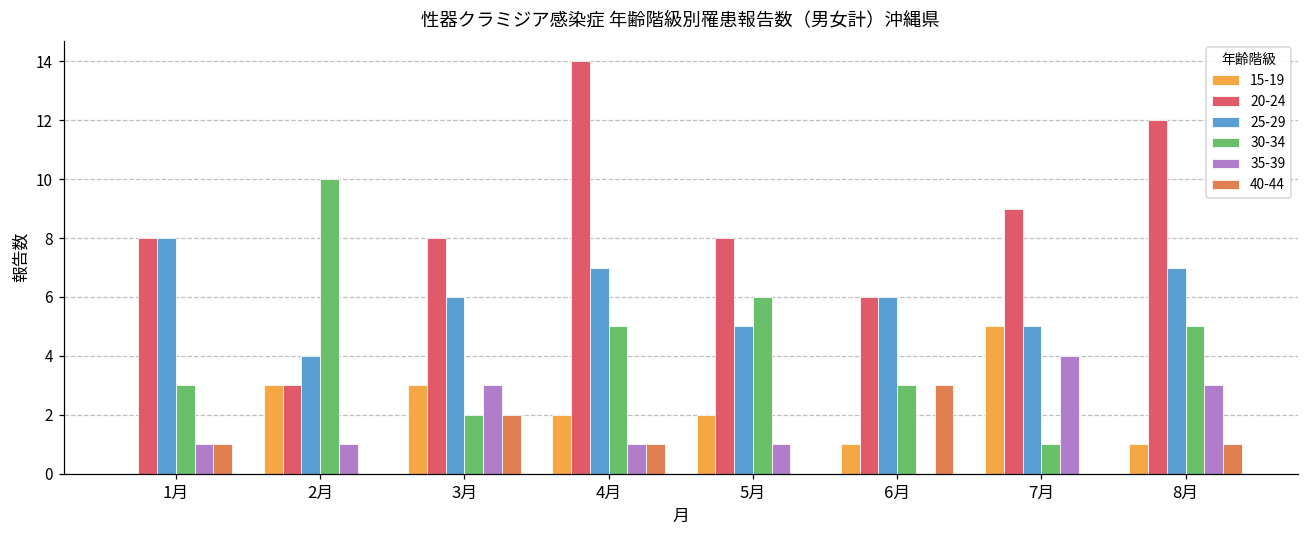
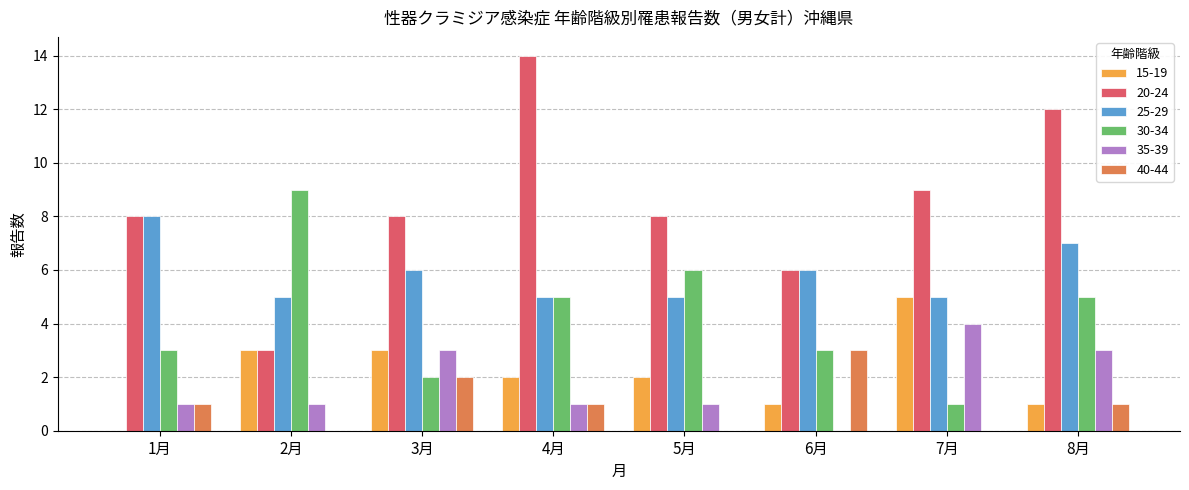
  {
    "25-29": {
      "1月": 8,
-     "2月": 4,
+     "2月": 5,
      "3月": 6,
-     "4月": 7,
+     "4月": 5,
      "5月": 5,
      "6月": 6,
      "7月": 5,
      "8月": 7
    },
    "30-34": {
      "1月": 3,
-     "2月": 10,
+     "2月": 9,
      "3月": 2,
      "4月": 5,
      "5月": 6,
      "6月": 3,
      "7月": 1,
      "8月": 5
    },
    "35-39": {
      "1月": 1,
      "2月": 1,
      "3月": 3,
      "4月": 1,
      "5月": 1,
      "6月": 0,
      "7月": 4,
      "8月": 3
    }
  }
